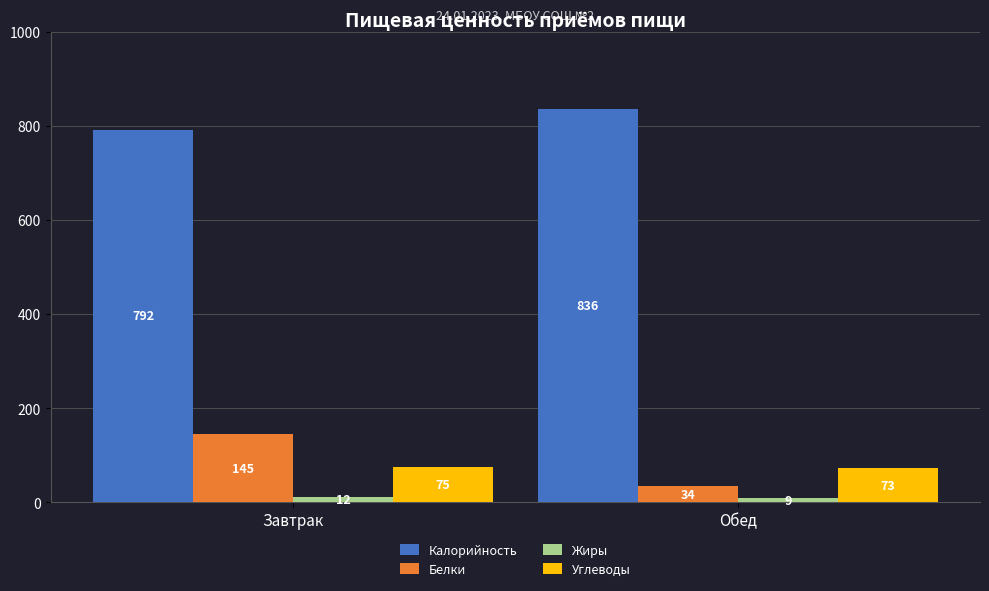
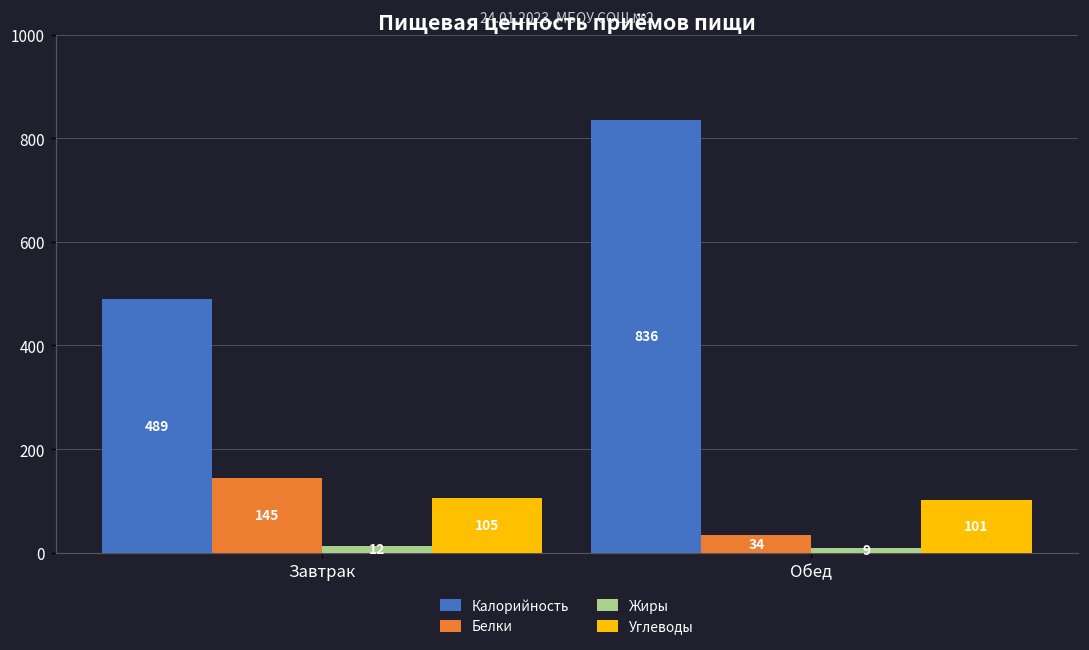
  {
    "Калорийность": {
-     "Завтрак": 792,
+     "Завтрак": 489,
      "Обед": 836
    },
    "Белки": {
      "Завтрак": 145,
      "Обед": 34
    },
    "Жиры": {
      "Завтрак": 12,
      "Обед": 9
    },
    "Углеводы": {
-     "Завтрак": 75,
-     "Обед": 73
+     "Завтрак": 105,
+     "Обед": 101
    }
  }
